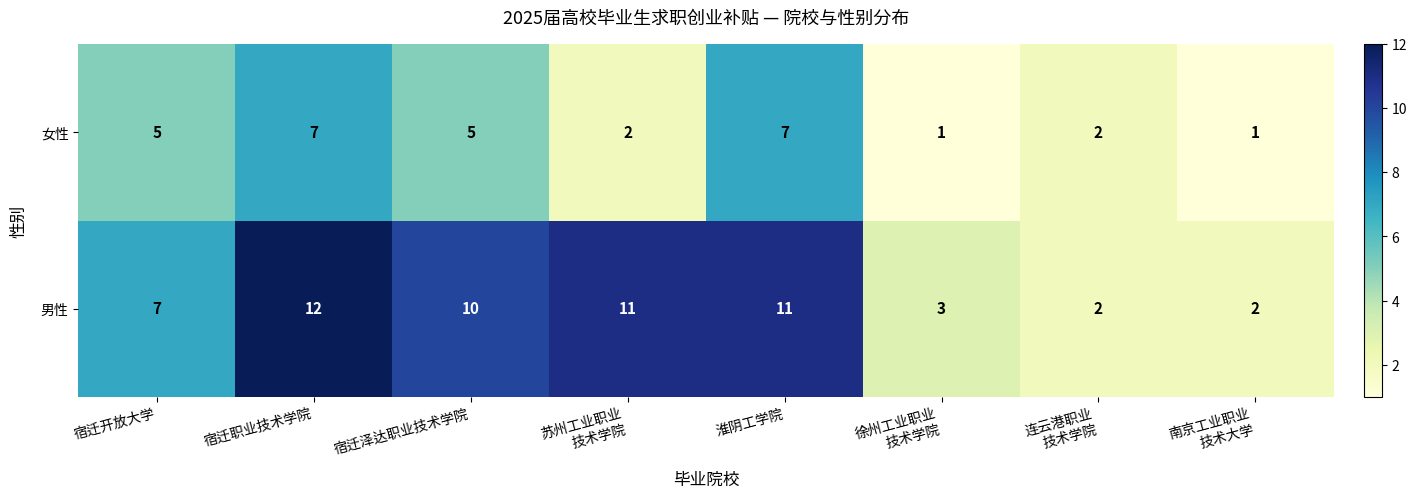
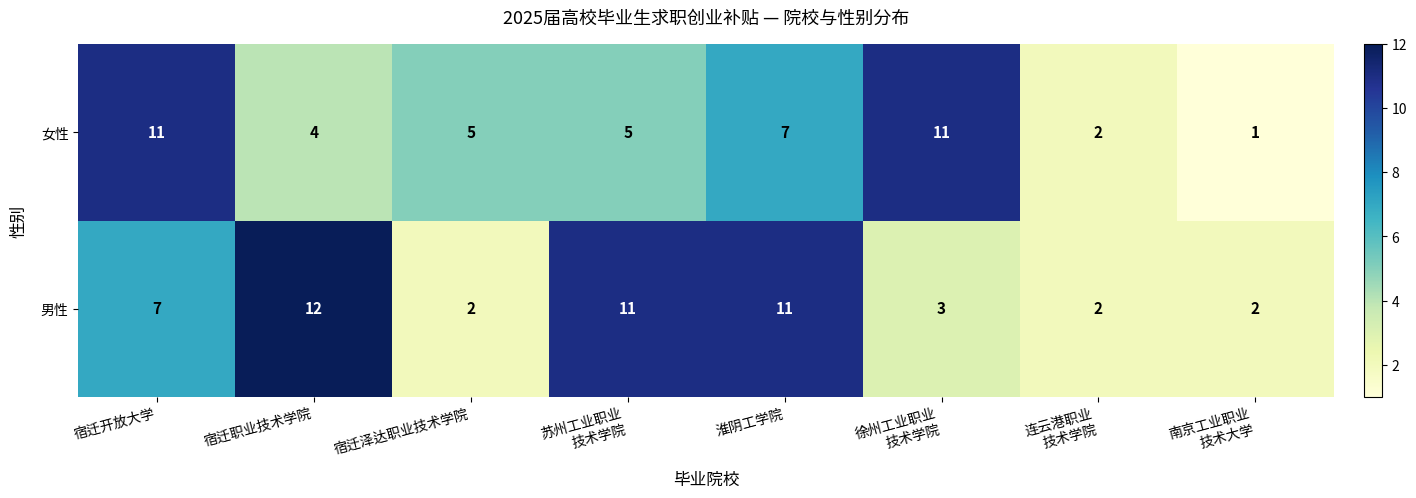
  {
    "女性": {
-     "宿迁开放大学": 5,
-     "宿迁职业技术学院": 7,
+     "宿迁开放大学": 11,
+     "宿迁职业技术学院": 4,
      "宿迁泽达职业技术学院": 5,
-     "苏州工业职业 技术学院": 2,
+     "苏州工业职业 技术学院": 5,
      "淮阴工学院": 7,
-     "徐州工业职业 技术学院": 1,
+     "徐州工业职业 技术学院": 11,
      "连云港职业 技术学院": 2,
      "南京工业职业 技术大学": 1
    },
    "男性": {
      "宿迁开放大学": 7,
      "宿迁职业技术学院": 12,
-     "宿迁泽达职业技术学院": 10,
+     "宿迁泽达职业技术学院": 2,
      "苏州工业职业 技术学院": 11,
      "淮阴工学院": 11,
      "徐州工业职业 技术学院": 3,
      "连云港职业 技术学院": 2,
      "南京工业职业 技术大学": 2
    }
  }
